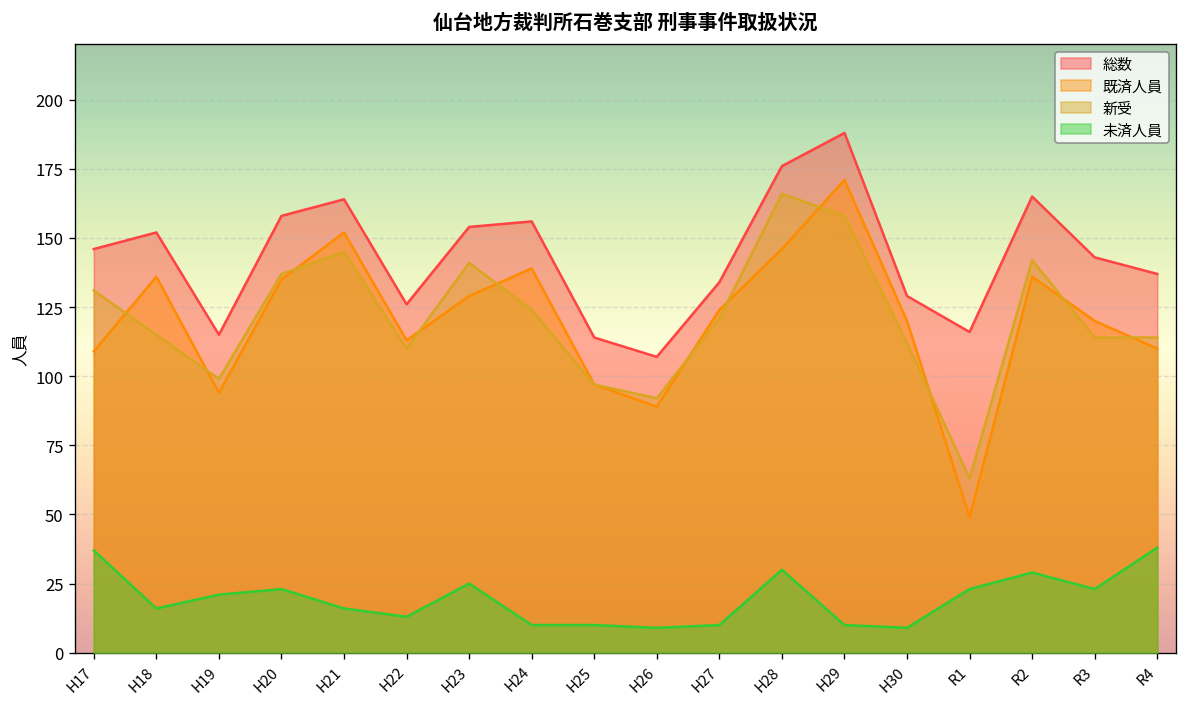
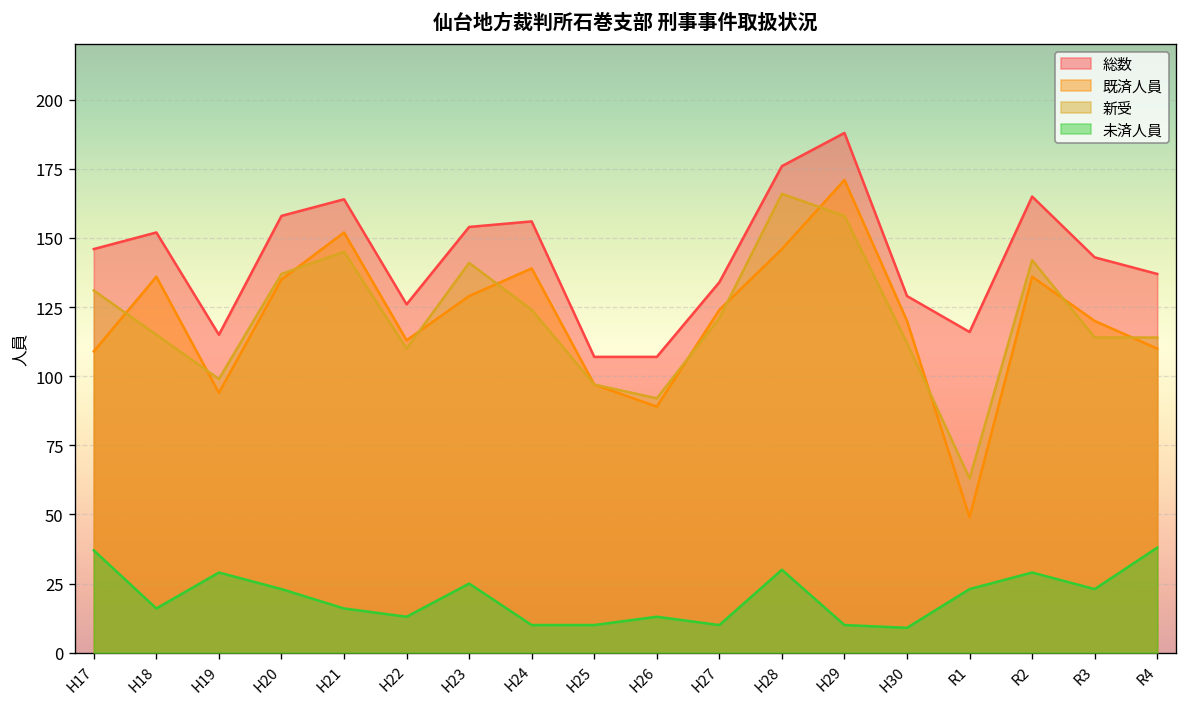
  {
    "総数": {
      "H17": 146,
      "H18": 152,
      "H19": 115,
      "H20": 158,
      "H21": 164,
      "H22": 126,
      "H23": 154,
      "H24": 156,
-     "H25": 114,
+     "H25": 107,
      "H26": 107,
      "H27": 134,
      "H28": 176,
      "H29": 188,
      "H30": 129,
      "R1": 116,
      "R2": 165,
      "R3": 143,
      "R4": 137
    },
    "未済人員": {
      "H17": 37,
      "H18": 16,
-     "H19": 21,
+     "H19": 29,
      "H20": 23,
      "H21": 16,
      "H22": 13,
      "H23": 25,
      "H24": 10,
      "H25": 10,
-     "H26": 9,
+     "H26": 13,
      "H27": 10,
      "H28": 30,
      "H29": 10,
      "H30": 9,
      "R1": 23,
      "R2": 29,
      "R3": 23,
      "R4": 38
    }
  }
